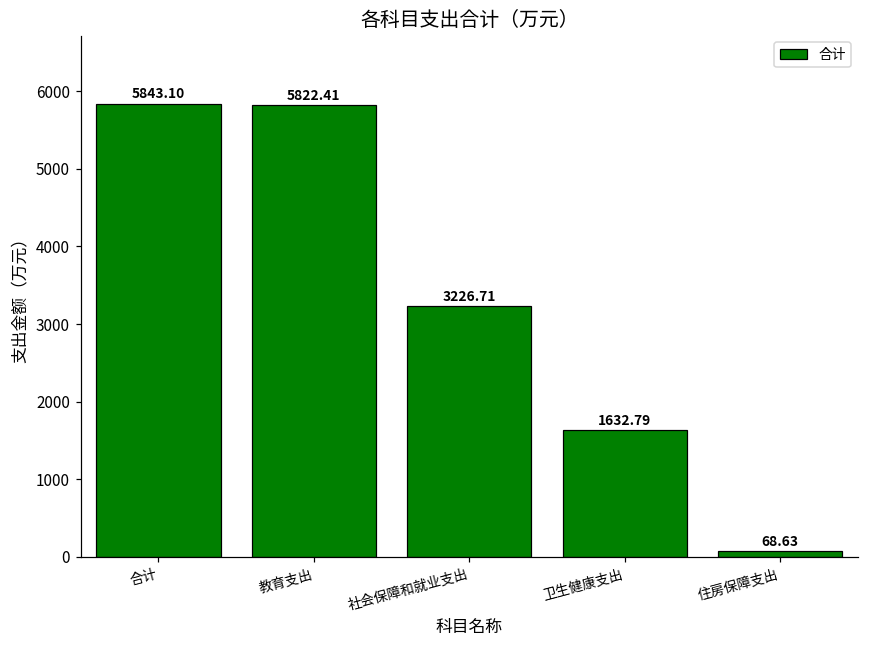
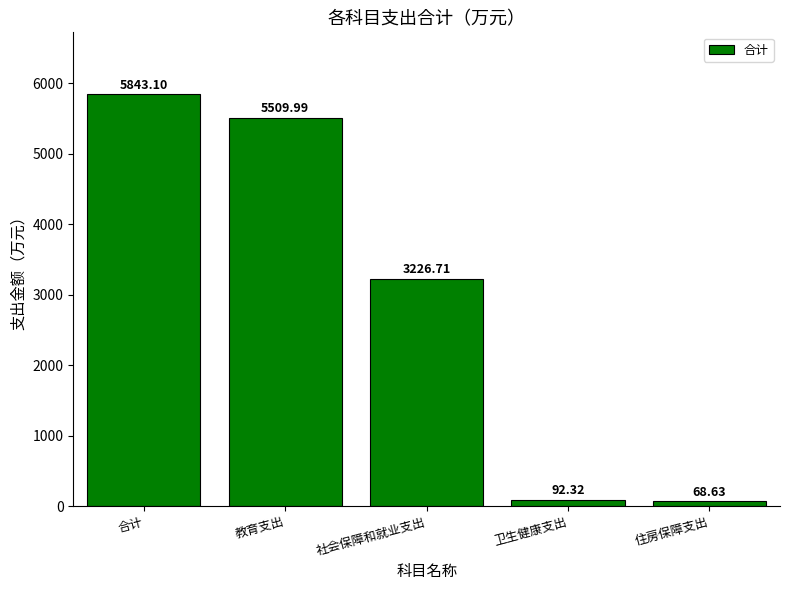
  {
    "合计": 5843.10,
-   "教育支出": 5822.41,
+   "教育支出": 5509.99,
    "社会保障和就业支出": 3226.71,
-   "卫生健康支出": 1632.79,
+   "卫生健康支出": 92.32,
    "住房保障支出": 68.63
  }
